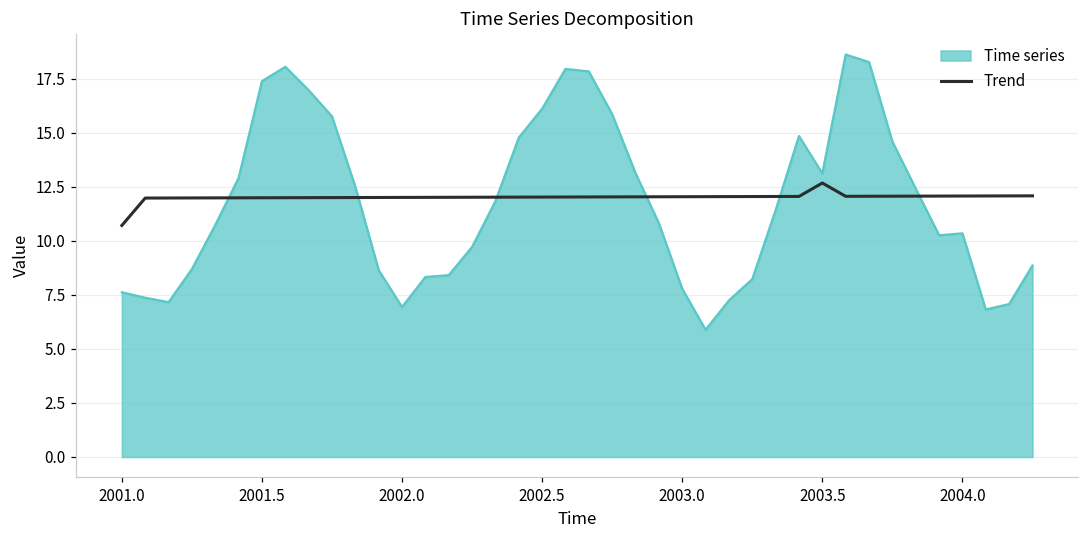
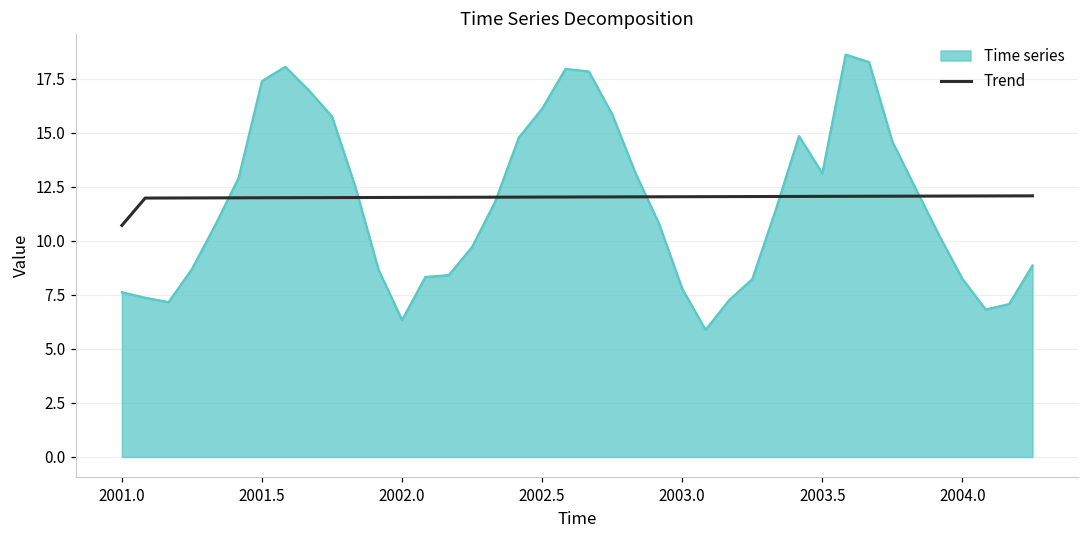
  {
    "Time series": {
      "2001.0": 7.6,
      "2001.5": 17.4,
-     "2002.0": 6.9,
+     "2002.0": 6.3,
      "2002.5": 16.1,
      "2003.0": 7.8,
      "2003.5": 13.1,
-     "2004.0": 10.3
+     "2004.0": 8.2
    },
    "Trend": {
      "2001.0": 10.7,
      "2001.5": 12.0,
      "2002.0": 12.0,
      "2002.5": 12.0,
      "2003.0": 12.0,
-     "2003.5": 12.7,
+     "2003.5": 12.1,
      "2004.0": 12.1
    }
  }
